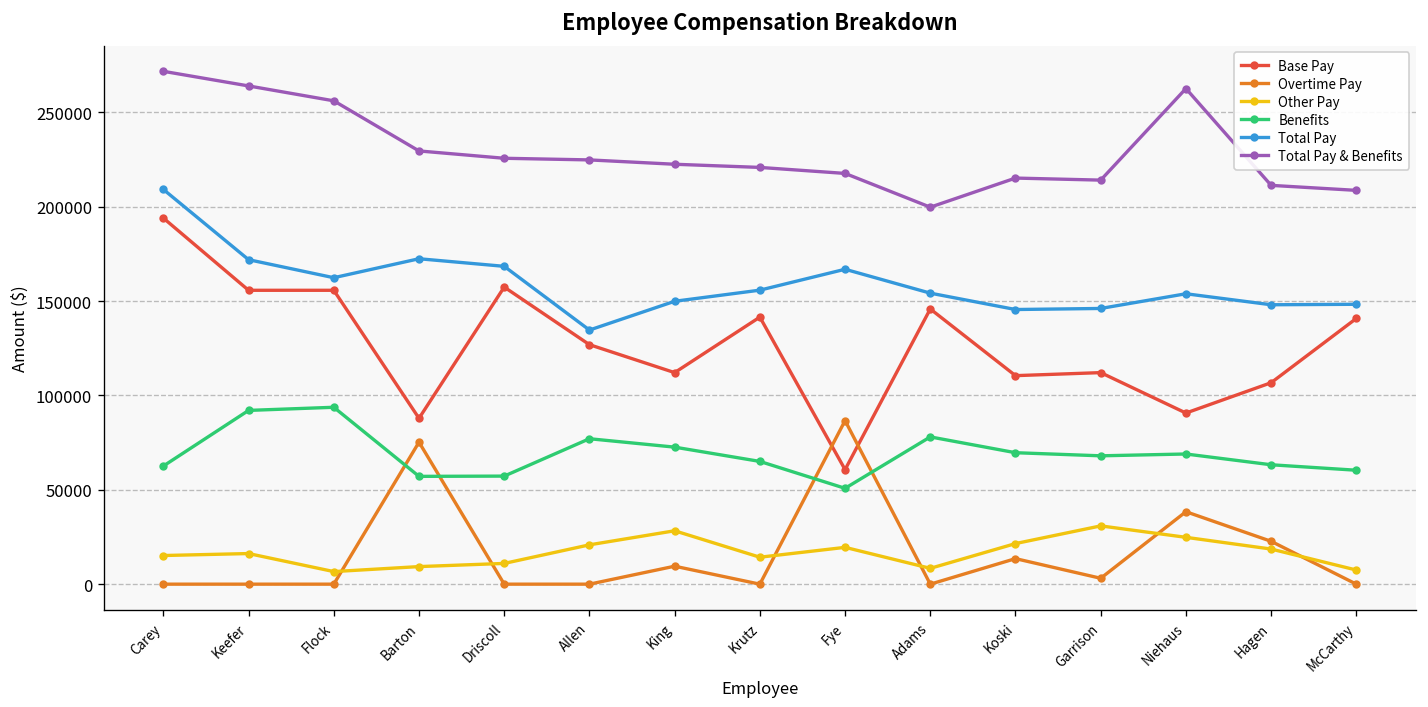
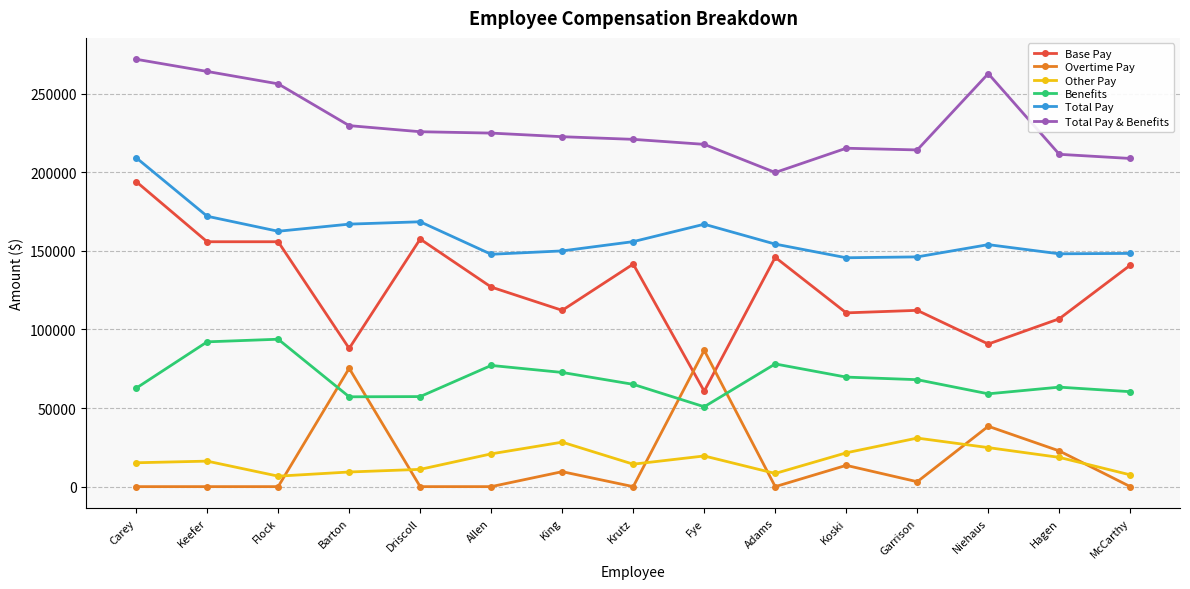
  {
    "Other Pay": {
      "Carey": 15000,
      "Keefer": 16000,
      "Flock": 7000,
      "Barton": 9000,
      "Driscoll": 11000,
      "Allen": 21000,
      "King": 28000,
      "Krutz": 14000,
      "Fye": 20000,
      "Adams": 8000,
      "Koski": 22000,
      "Garrison": 31000,
      "Niehaus": 25000,
      "Hagen": 19000,
      "McCarthy": 7000
    },
    "Benefits": {
      "Carey": 63000,
      "Keefer": 92000,
      "Flock": 94000,
      "Barton": 57000,
      "Driscoll": 57000,
      "Allen": 77000,
      "King": 73000,
      "Krutz": 65000,
      "Fye": 51000,
      "Adams": 78000,
      "Koski": 70000,
      "Garrison": 68000,
-     "Niehaus": 69000,
+     "Niehaus": 59000,
      "Hagen": 63000,
      "McCarthy": 60000
    },
    "Total Pay": {
      "Carey": 209000,
      "Keefer": 172000,
      "Flock": 162000,
-     "Barton": 172000,
+     "Barton": 167000,
      "Driscoll": 168000,
-     "Allen": 135000,
+     "Allen": 148000,
      "King": 150000,
      "Krutz": 156000,
      "Fye": 167000,
      "Adams": 154000,
      "Koski": 146000,
      "Garrison": 146000,
      "Niehaus": 154000,
      "Hagen": 148000,
      "McCarthy": 148000
    },
    "Total Pay & Benefits": {
      "Carey": 272000,
      "Keefer": 264000,
      "Flock": 256000,
      "Barton": 230000,
      "Driscoll": 226000,
      "Allen": 225000,
      "King": 223000,
      "Krutz": 221000,
      "Fye": 218000,
      "Adams": 200000,
      "Koski": 215000,
      "Garrison": 214000,
      "Niehaus": 263000,
      "Hagen": 211000,
      "McCarthy": 209000
    }
  }
